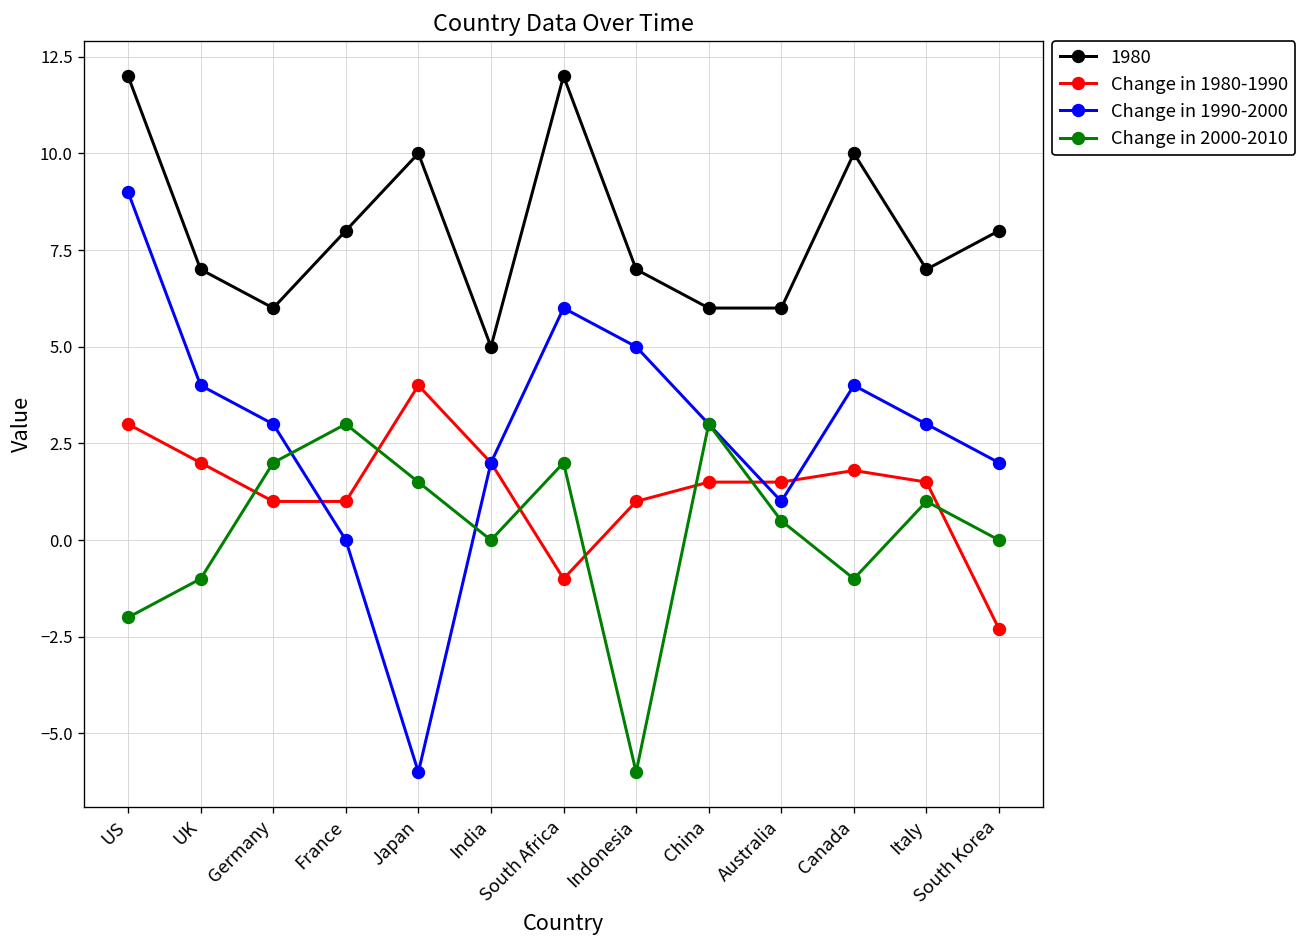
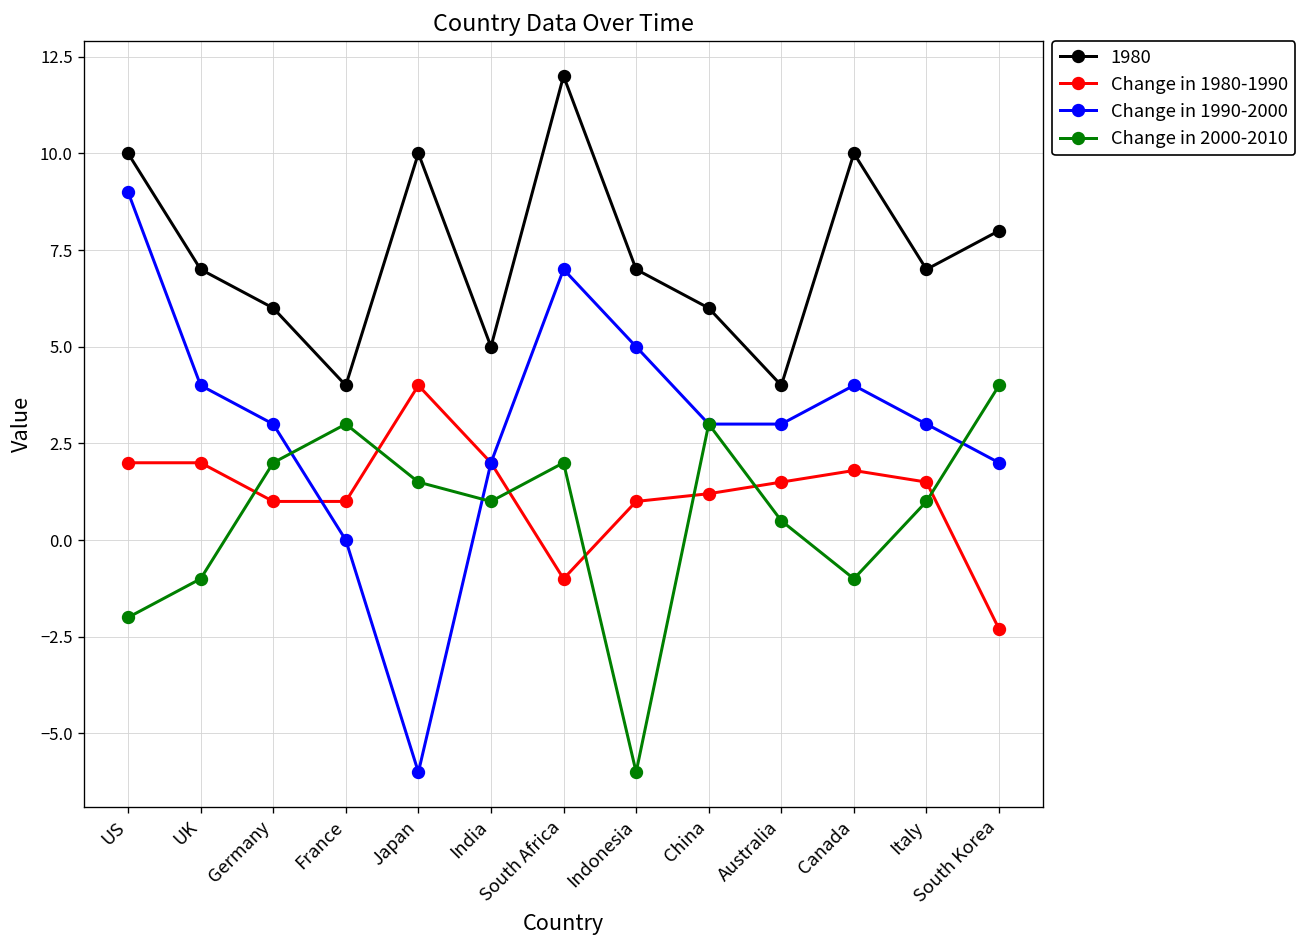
  {
    "1980": {
-     "US": 12,
+     "US": 10,
      "UK": 7,
      "Germany": 6,
-     "France": 8,
+     "France": 4,
      "Japan": 10,
      "India": 5,
      "South Africa": 12,
      "Indonesia": 7,
      "China": 6,
-     "Australia": 6,
+     "Australia": 4,
      "Canada": 10,
      "Italy": 7,
      "South Korea": 8
    },
    "Change in 1980-1990": {
-     "US": 3,
+     "US": 2,
      "UK": 2.0,
      "Germany": 1.0,
      "France": 1.0,
      "Japan": 4.0,
      "South Africa": -1.0,
      "Indonesia": 1.0,
-     "China": 1.5,
+     "China": 1.2,
      "Australia": 1.5,
      "Canada": 1.8,
      "Italy": 1.5,
      "South Korea": -2.3
    },
    "Change in 1990-2000": {
      "US": 9,
      "UK": 4,
      "Germany": 3,
      "France": 0,
      "Japan": -6,
-     "South Africa": 6,
+     "South Africa": 7,
      "Indonesia": 5,
-     "Australia": 1,
+     "Australia": 3,
      "Canada": 4,
      "Italy": 3,
      "South Korea": 2
    },
    "Change in 2000-2010": {
      "US": -2,
      "UK": -1,
      "Germany": 2,
      "France": 3,
      "Japan": 1.5,
-     "India": 0,
+     "India": 1,
      "South Africa": 2,
      "Indonesia": -6,
      "Australia": 0.5,
      "Canada": -1,
      "Italy": 1,
-     "South Korea": 0
+     "South Korea": 4
    }
  }
